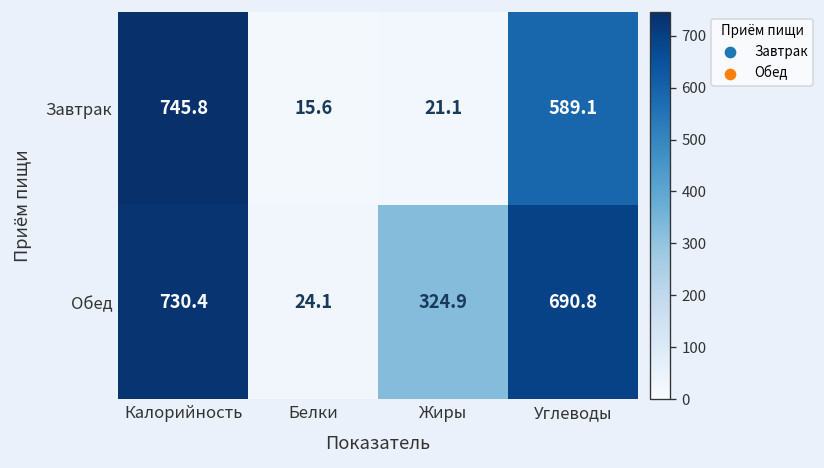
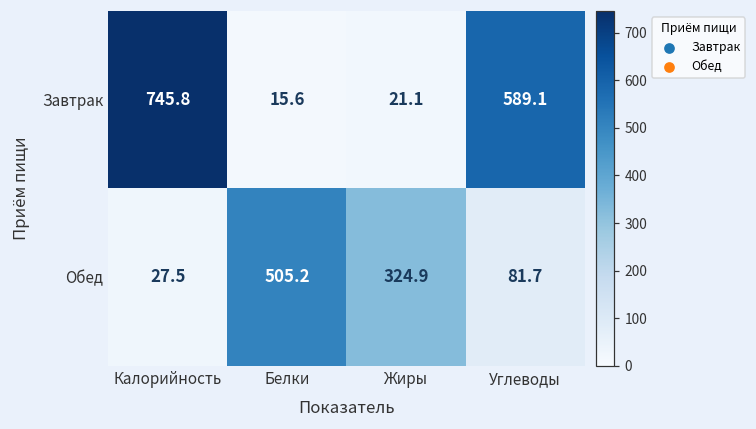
  {
    "Завтрак": {
      "Калорийность": 745.8,
      "Белки": 15.6,
      "Жиры": 21.1,
      "Углеводы": 589.1
    },
    "Обед": {
-     "Калорийность": 730.4,
-     "Белки": 24.1,
+     "Калорийность": 27.5,
+     "Белки": 505.2,
      "Жиры": 324.9,
-     "Углеводы": 690.8
+     "Углеводы": 81.7
    }
  }
